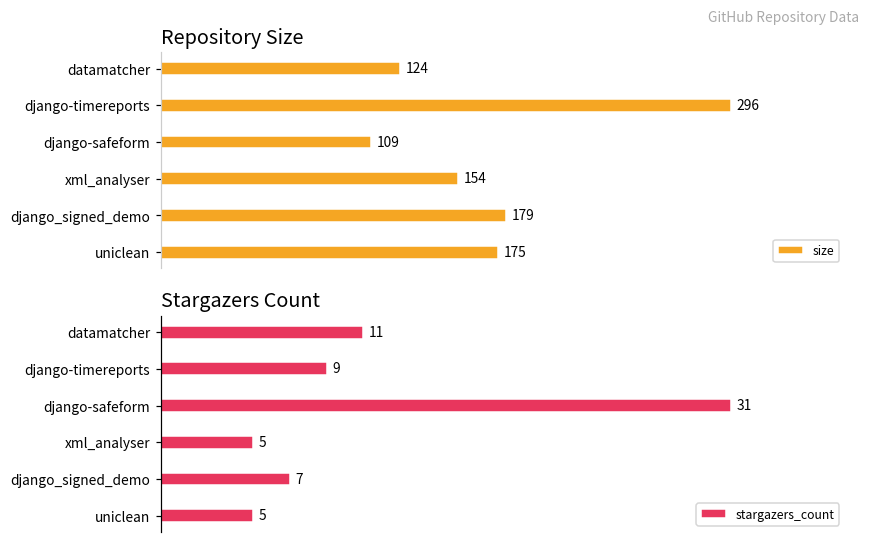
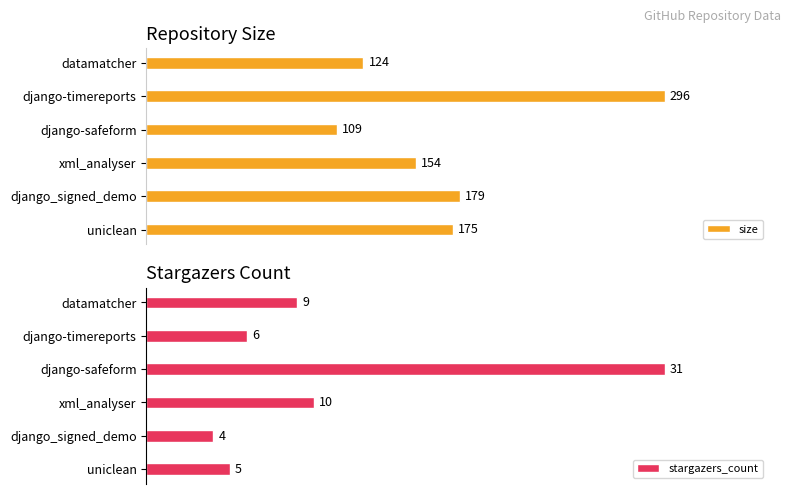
  {
    "Repository Size": {
      "datamatcher": 124,
      "django-timereports": 296,
      "django-safeform": 109,
      "xml_analyser": 154,
      "django_signed_demo": 179,
      "uniclean": 175
    },
    "Stargazers Count": {
-     "datamatcher": 11,
-     "django-timereports": 9,
+     "datamatcher": 9,
+     "django-timereports": 6,
      "django-safeform": 31,
-     "xml_analyser": 5,
-     "django_signed_demo": 7,
+     "xml_analyser": 10,
+     "django_signed_demo": 4,
      "uniclean": 5
    }
  }
